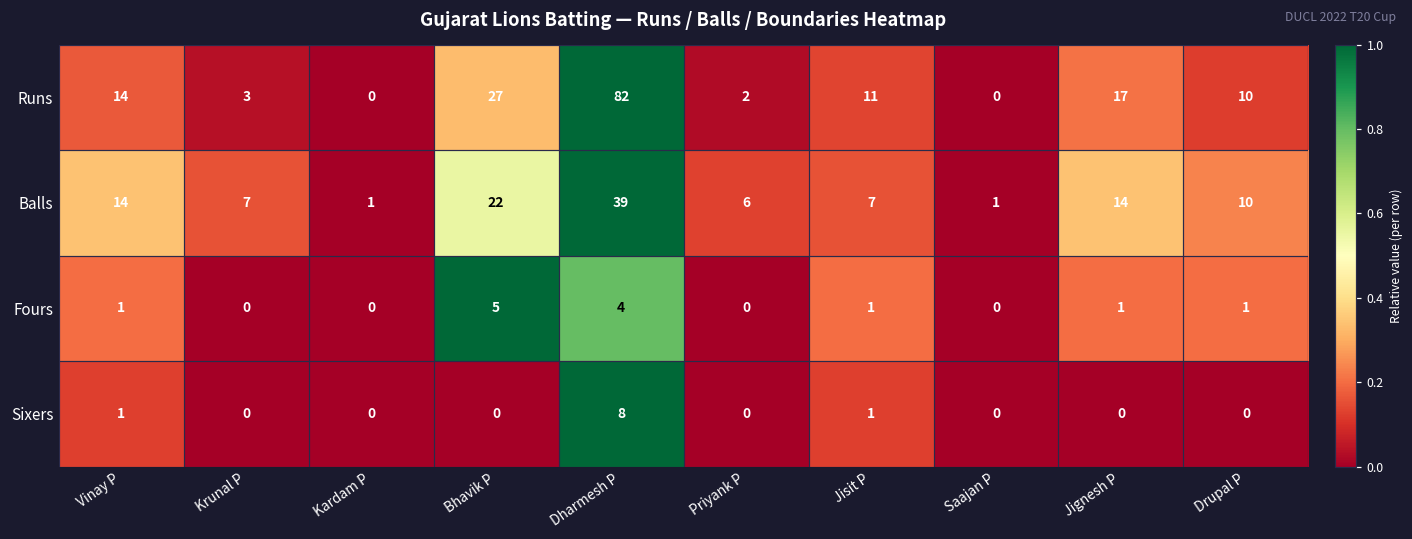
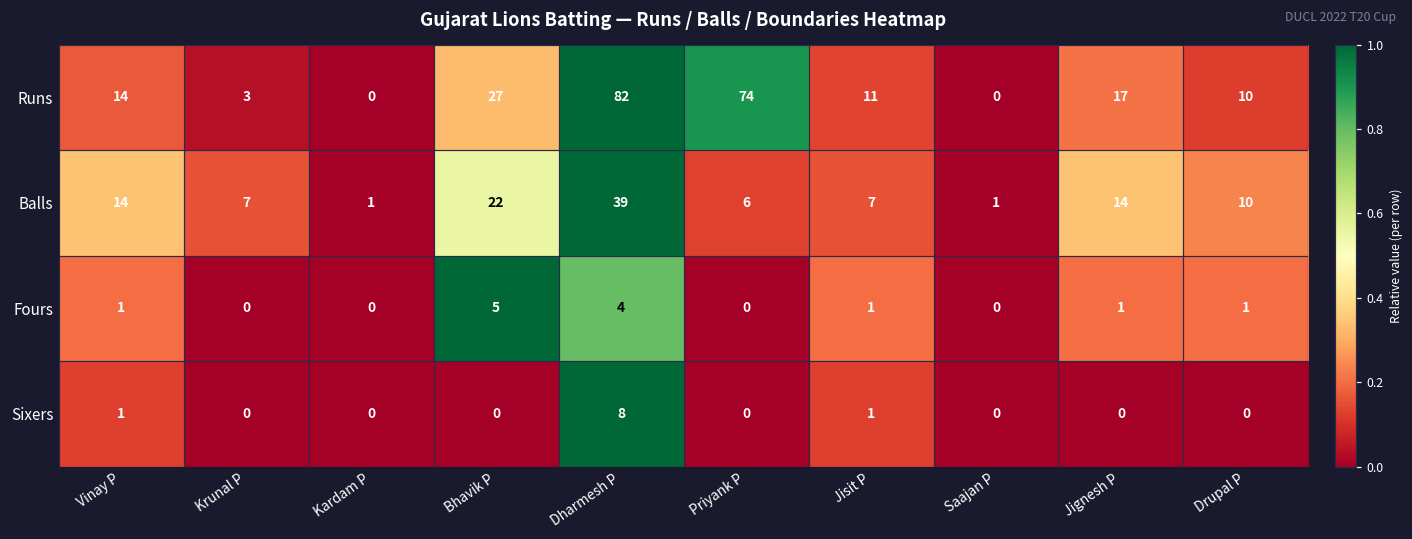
  {
    "Runs": {
      "Vinay P": 14,
      "Krunal P": 3,
      "Kardam P": 0,
      "Bhavik P": 27,
      "Dharmesh P": 82,
-     "Priyank P": 2,
+     "Priyank P": 74,
      "Jisit P": 11,
      "Saajan P": 0,
      "Jignesh P": 17,
      "Drupal P": 10
    },
    "Balls": {
      "Vinay P": 14,
      "Krunal P": 7,
      "Kardam P": 1,
      "Bhavik P": 22,
      "Dharmesh P": 39,
      "Priyank P": 6,
      "Jisit P": 7,
      "Saajan P": 1,
      "Jignesh P": 14,
      "Drupal P": 10
    },
    "Fours": {
      "Vinay P": 1,
      "Krunal P": 0,
      "Kardam P": 0,
      "Bhavik P": 5,
      "Dharmesh P": 4,
      "Priyank P": 0,
      "Jisit P": 1,
      "Saajan P": 0,
      "Jignesh P": 1,
      "Drupal P": 1
    },
    "Sixers": {
      "Vinay P": 1,
      "Krunal P": 0,
      "Kardam P": 0,
      "Bhavik P": 0,
      "Dharmesh P": 8,
      "Priyank P": 0,
      "Jisit P": 1,
      "Saajan P": 0,
      "Jignesh P": 0,
      "Drupal P": 0
    }
  }
